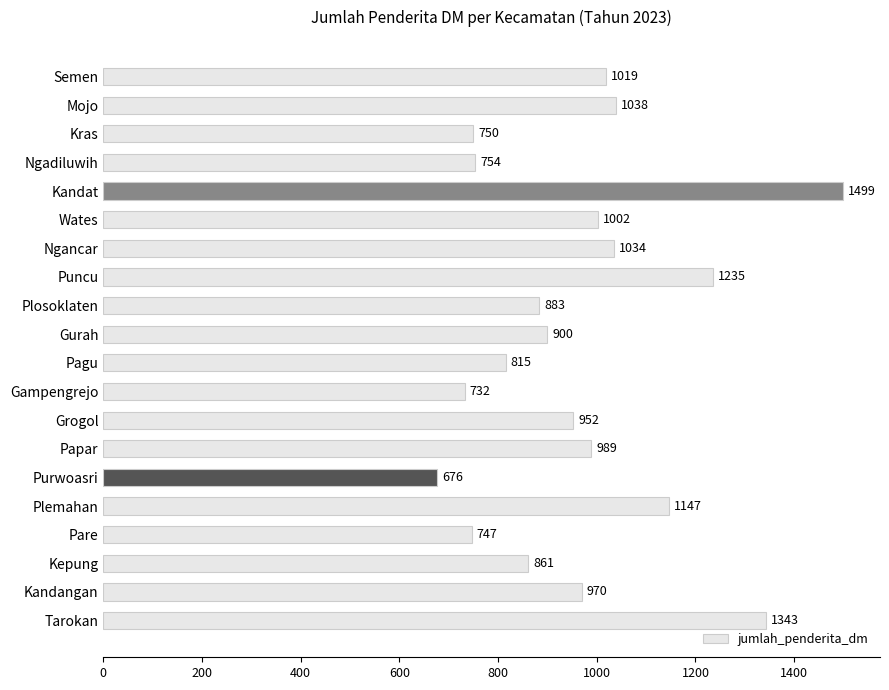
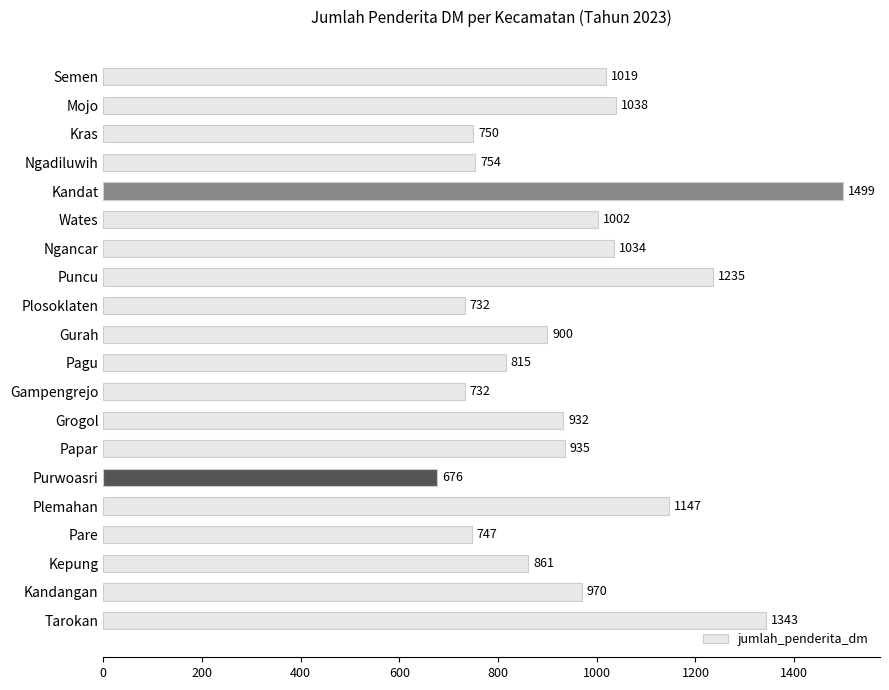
  {
    "Semen": 1019,
    "Mojo": 1038,
    "Kras": 750,
    "Ngadiluwih": 754,
    "Kandat": 1499,
    "Wates": 1002,
    "Ngancar": 1034,
    "Puncu": 1235,
-   "Plosoklaten": 883,
+   "Plosoklaten": 732,
    "Gurah": 900,
    "Pagu": 815,
    "Gampengrejo": 732,
-   "Grogol": 952,
-   "Papar": 989,
+   "Grogol": 932,
+   "Papar": 935,
    "Purwoasri": 676,
    "Plemahan": 1147,
    "Pare": 747,
    "Kepung": 861,
    "Kandangan": 970,
    "Tarokan": 1343
  }
